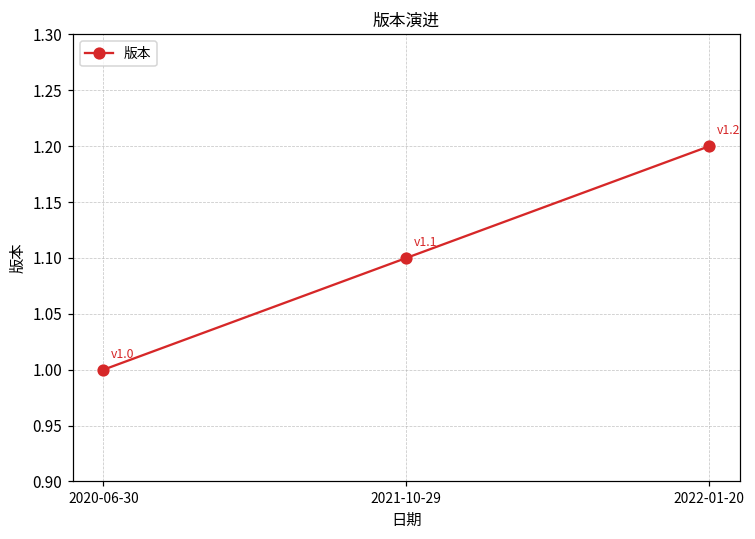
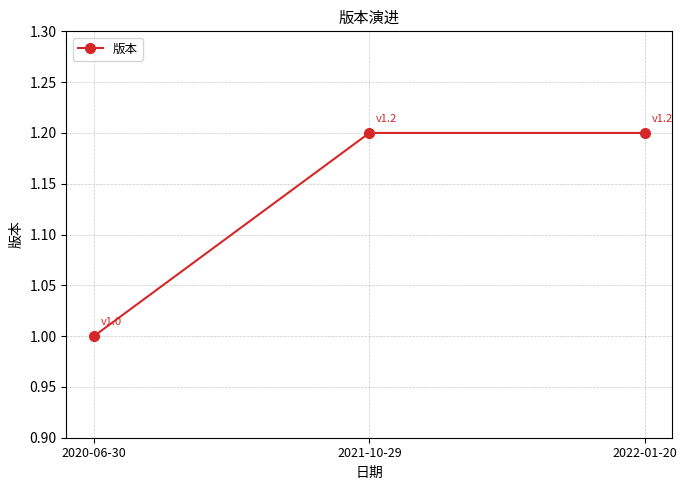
  {
-   "2021-10-29": 1.1
+   "2021-10-29": 1.2
  }
